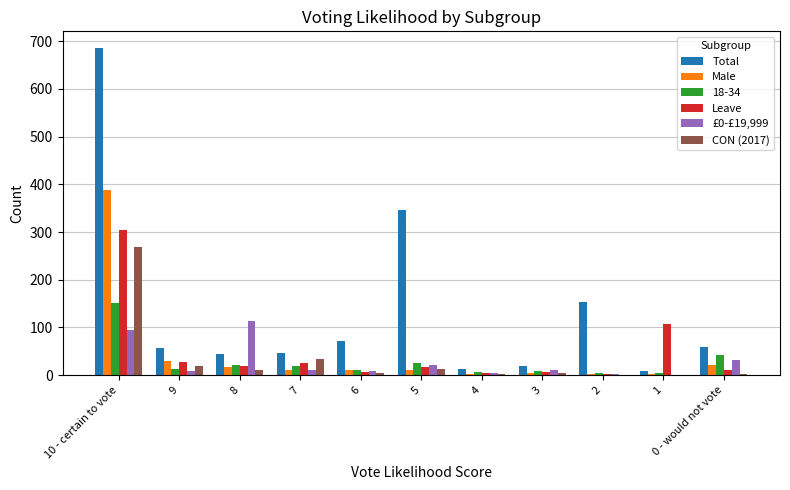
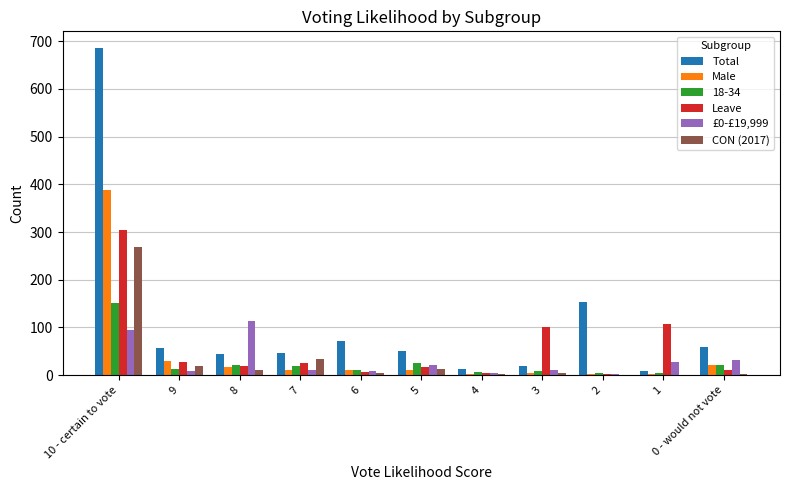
  {
    "Total": {
      "10 - certain to vote": 690,
      "9": 60,
      "8": 40,
      "7": 50,
      "6": 70,
-     "5": 350,
+     "5": 50,
      "4": 10,
      "3": 20,
      "2": 150,
      "1": 10,
      "0 - would not vote": 60
    },
    "Male": {
      "10 - certain to vote": 390,
      "9": 30,
      "8": 20,
      "7": 10,
      "6": 10,
      "5": 10,
      "0 - would not vote": 20
    },
    "18-34": {
      "10 - certain to vote": 150,
      "9": 10,
      "8": 20,
      "7": 20,
      "6": 10,
      "5": 30,
      "4": 10,
      "3": 10,
-     "0 - would not vote": 40
+     "0 - would not vote": 20
    },
    "Leave": {
      "10 - certain to vote": 310,
      "9": 30,
      "8": 20,
      "7": 30,
      "6": 10,
      "5": 20,
-     "3": 10,
+     "3": 100,
      "1": 110,
      "0 - would not vote": 10
    },
    "£0-£19,999": {
      "10 - certain to vote": 100,
      "9": 10,
      "8": 110,
      "7": 10,
      "6": 10,
      "5": 20,
      "3": 10,
-     "1": 0,
+     "1": 30,
      "0 - would not vote": 30
    },
    "CON (2017)": {
      "10 - certain to vote": 270,
      "9": 20,
      "8": 10,
      "7": 30,
      "5": 10,
      "2": 0,
      "1": 0
    }
  }
